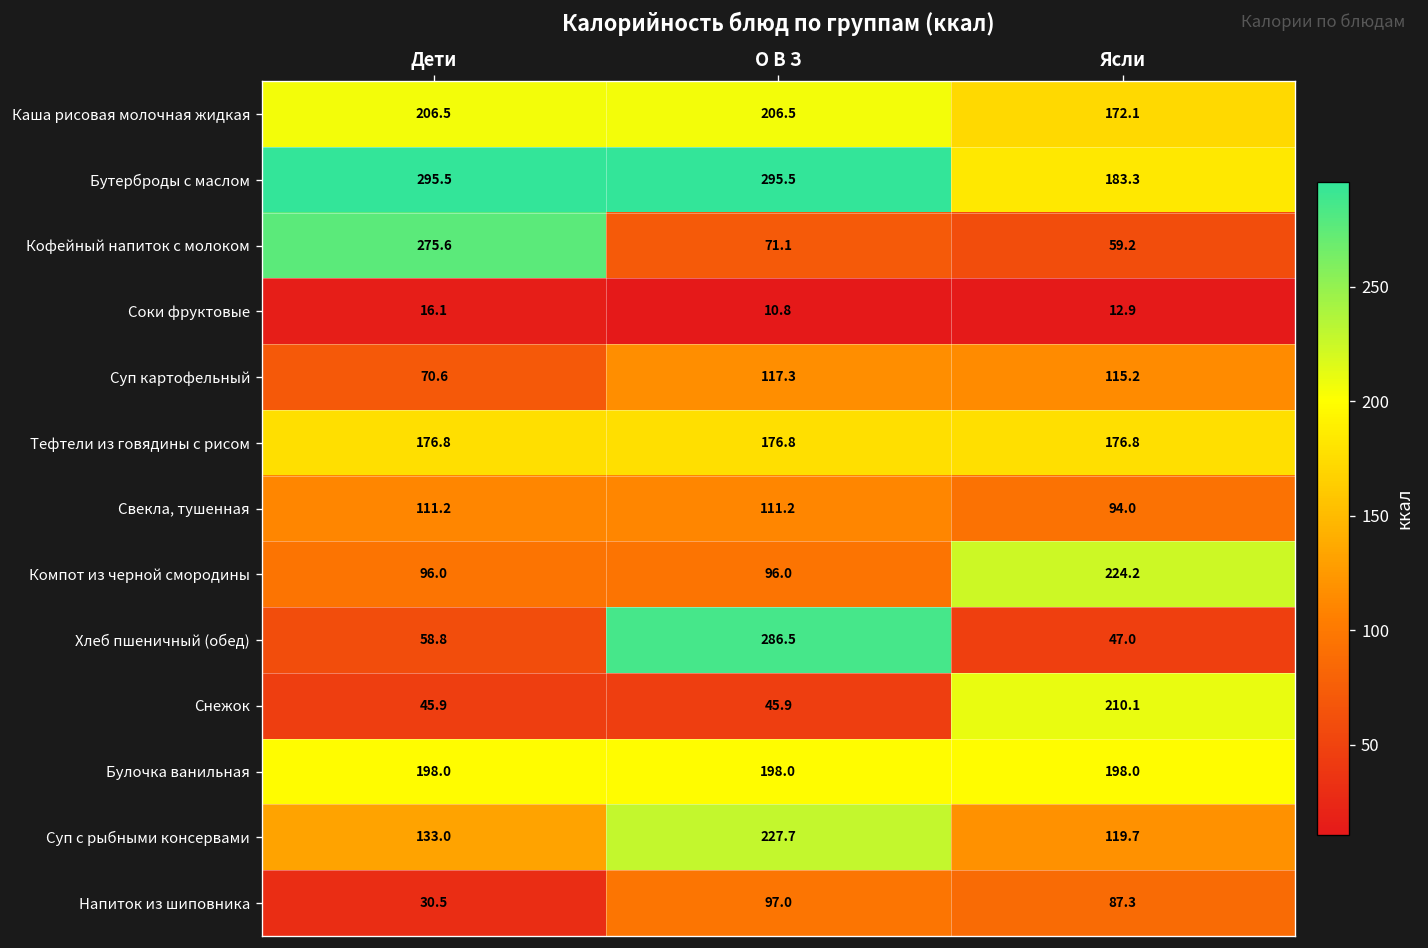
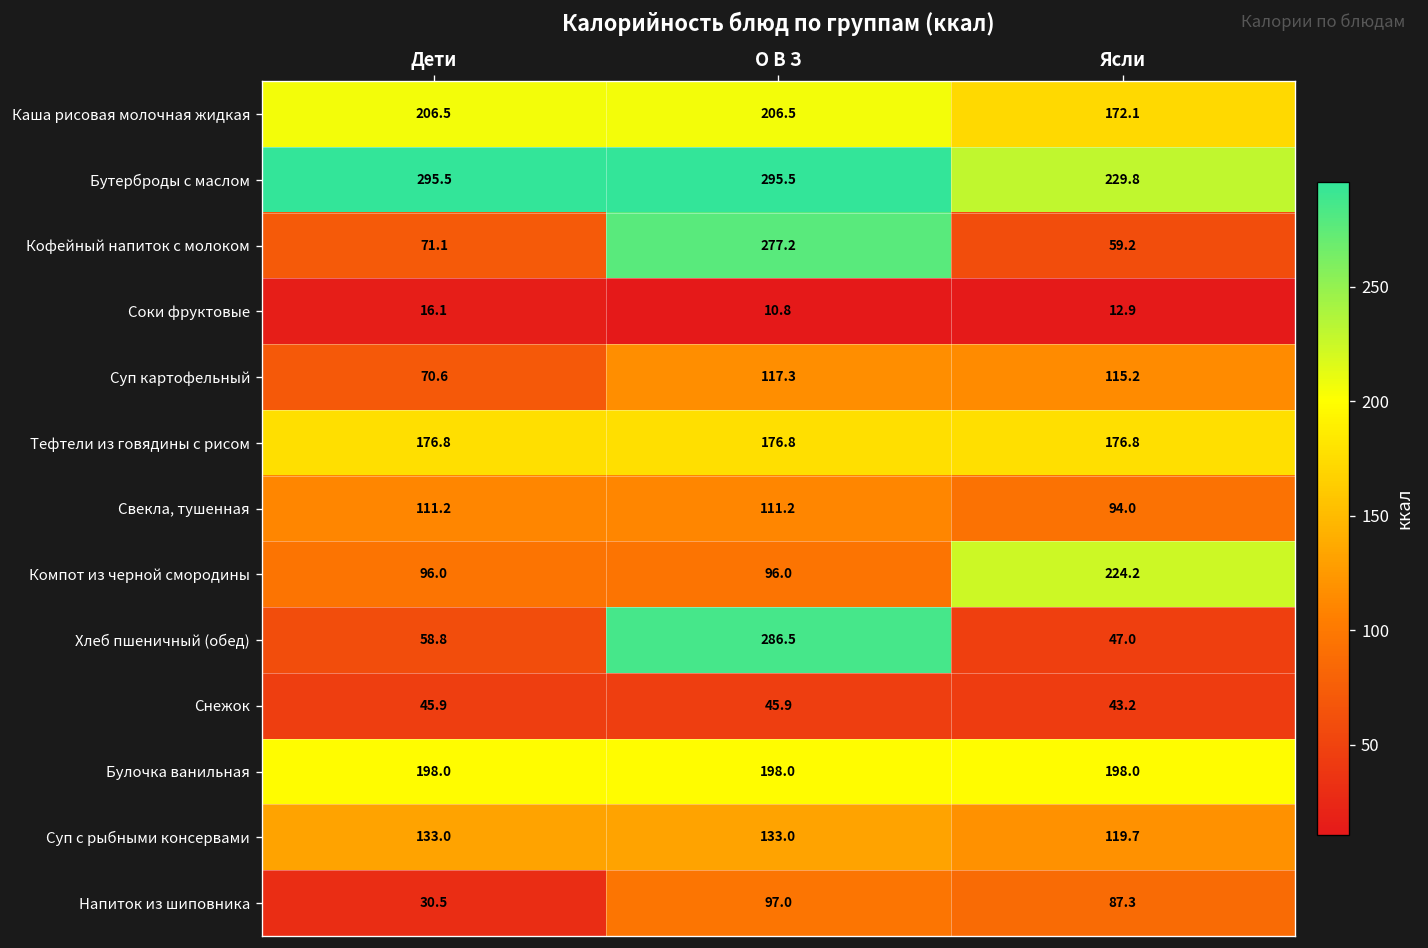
  {
    "Каша рисовая молочная жидкая": {
      "Дети": 206.5,
      "О В З": 206.5,
      "Ясли": 172.1
    },
    "Бутерброды с маслом": {
      "Дети": 295.5,
      "О В З": 295.5,
-     "Ясли": 183.3
+     "Ясли": 229.8
    },
    "Кофейный напиток с молоком": {
-     "Дети": 275.6,
-     "О В З": 71.1,
+     "Дети": 71.1,
+     "О В З": 277.2,
      "Ясли": 59.2
    },
    "Соки фруктовые": {
      "Дети": 16.1,
      "О В З": 10.8,
      "Ясли": 12.9
    },
    "Суп картофельный": {
      "Дети": 70.6,
      "О В З": 117.3,
      "Ясли": 115.2
    },
    "Тефтели из говядины с рисом": {
      "Дети": 176.8,
      "О В З": 176.8,
      "Ясли": 176.8
    },
    "Свекла, тушенная": {
      "Дети": 111.2,
      "О В З": 111.2,
      "Ясли": 94.0
    },
    "Компот из черной смородины": {
      "Дети": 96.0,
      "О В З": 96.0,
      "Ясли": 224.2
    },
    "Хлеб пшеничный (обед)": {
      "Дети": 58.8,
      "О В З": 286.5,
      "Ясли": 47.0
    },
    "Снежок": {
      "Дети": 45.9,
      "О В З": 45.9,
-     "Ясли": 210.1
+     "Ясли": 43.2
    },
    "Булочка ванильная": {
      "Дети": 198.0,
      "О В З": 198.0,
      "Ясли": 198.0
    },
    "Суп с рыбными консервами": {
      "Дети": 133.0,
-     "О В З": 227.7,
+     "О В З": 133.0,
      "Ясли": 119.7
    },
    "Напиток из шиповника": {
      "Дети": 30.5,
      "О В З": 97.0,
      "Ясли": 87.3
    }
  }
